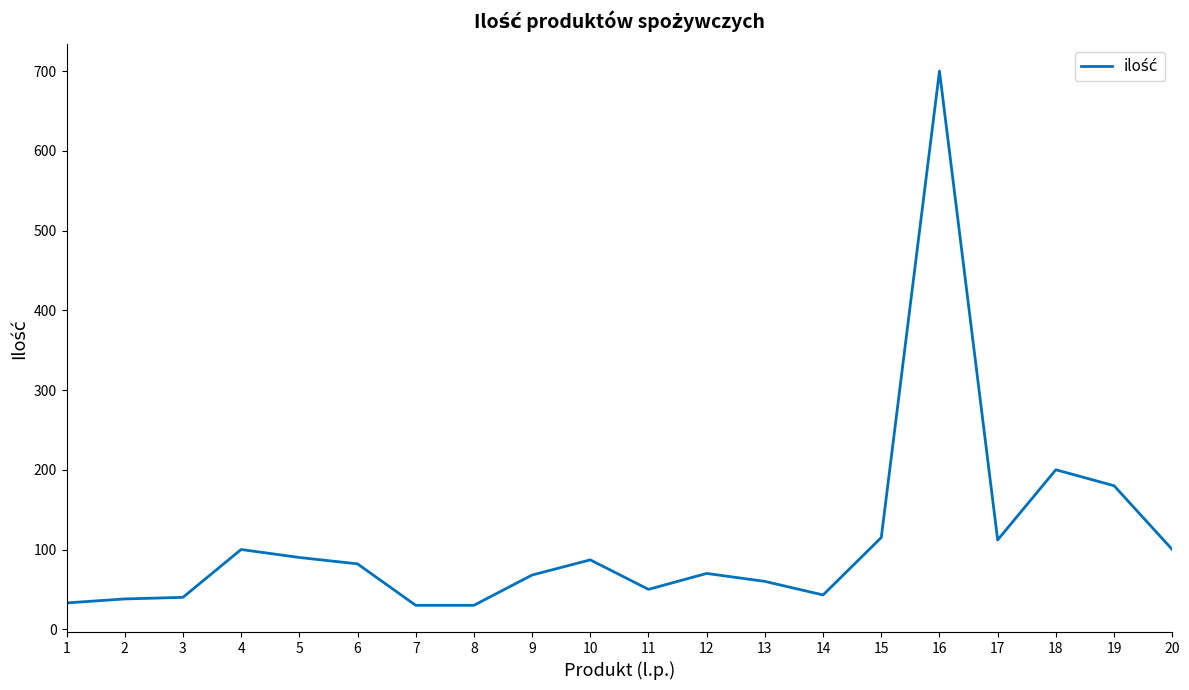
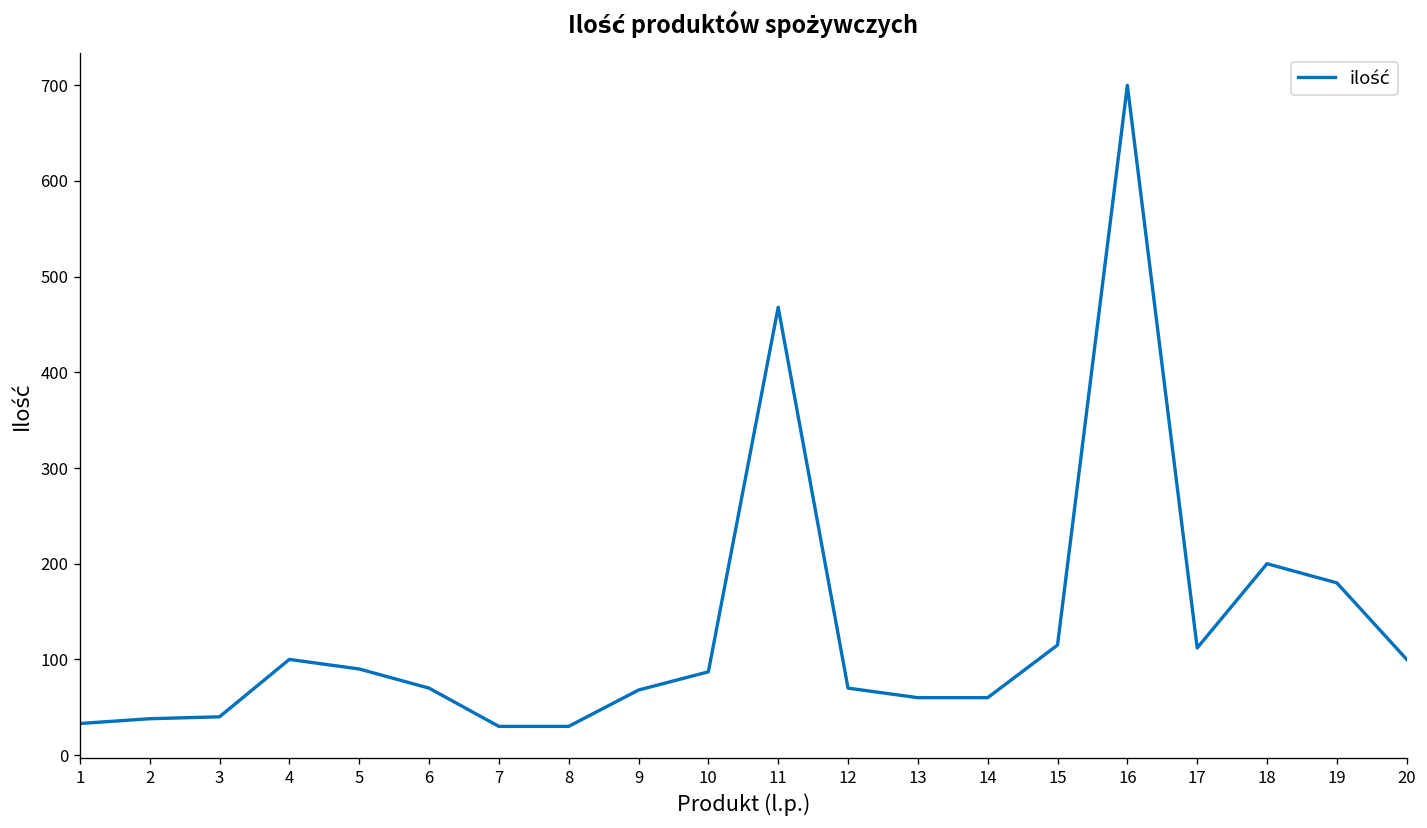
  {
    "1": 30,
    "2": 40,
    "3": 40,
    "4": 100,
    "5": 90,
-   "6": 80,
+   "6": 70,
    "7": 30,
    "8": 30,
    "9": 70,
    "10": 90,
-   "11": 50,
+   "11": 470,
    "12": 70,
    "13": 60,
-   "14": 40,
+   "14": 60,
    "15": 120,
    "16": 700,
    "17": 110,
    "18": 200,
    "19": 180,
    "20": 100
  }
